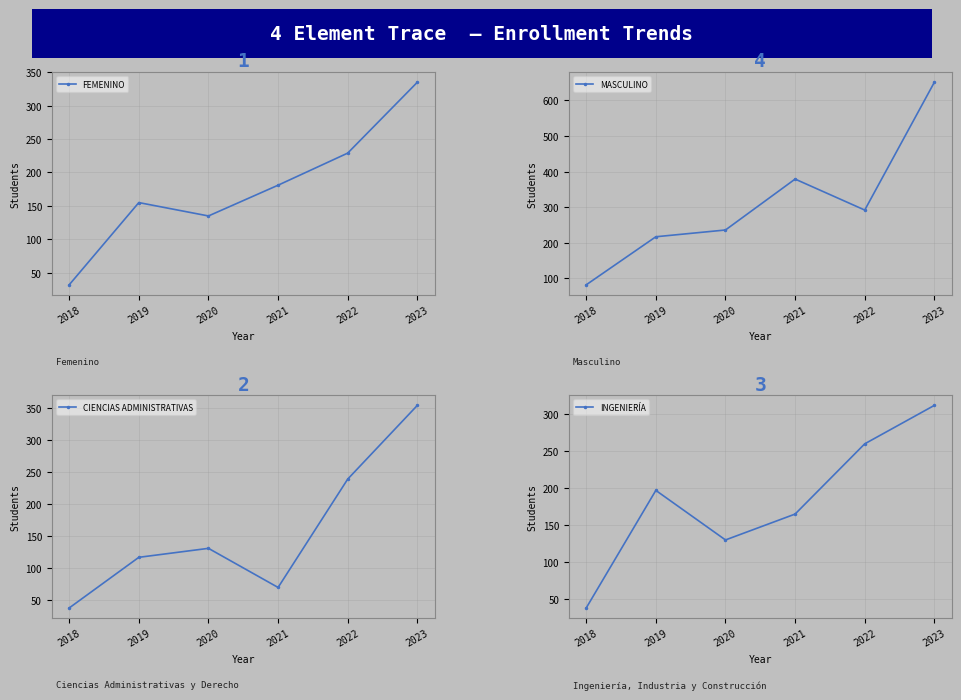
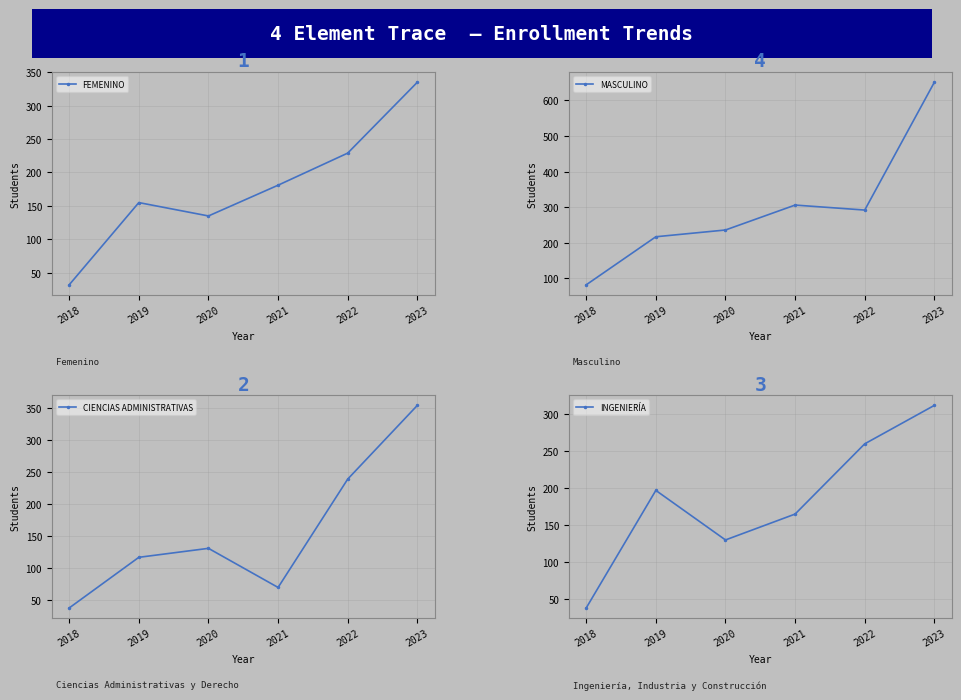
  {
    "1": {
      "2018": 30,
      "2019": 160,
      "2020": 140,
      "2021": 180,
      "2022": 230,
      "2023": 340
    },
    "4": {
      "2018": 80,
      "2019": 220,
      "2020": 240,
-     "2021": 380,
+     "2021": 310,
      "2022": 290,
      "2023": 650
    },
    "2": {
      "2018": 40,
      "2019": 120,
      "2020": 130,
      "2021": 70,
      "2022": 240,
      "2023": 350
    },
    "3": {
      "2018": 40,
      "2019": 200,
      "2020": 130,
      "2021": 170,
      "2022": 260,
      "2023": 310
    }
  }
